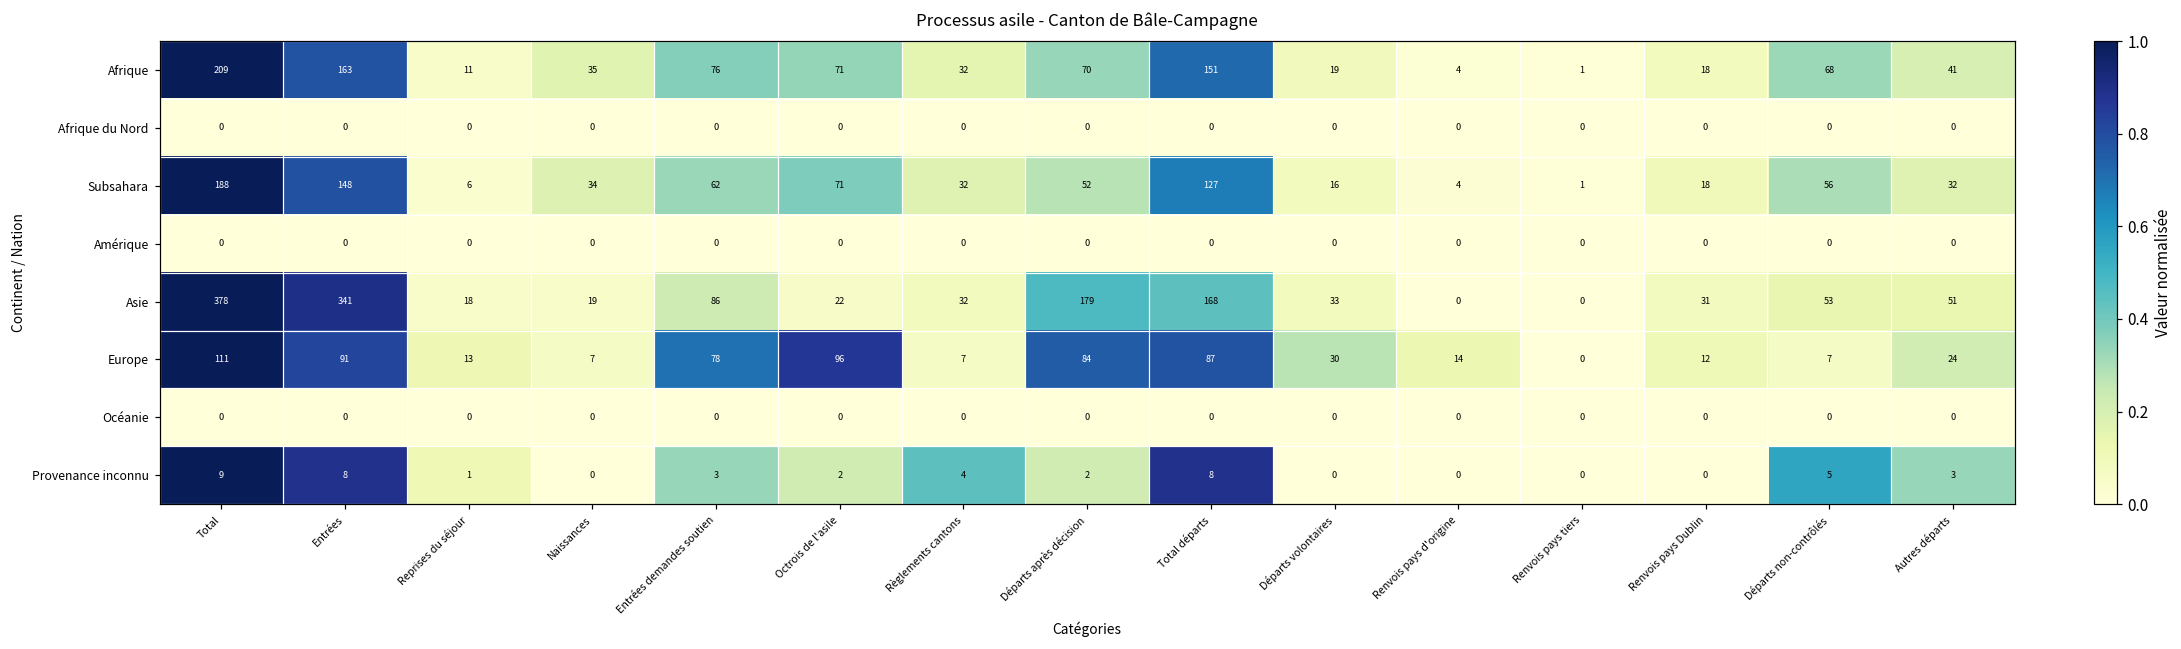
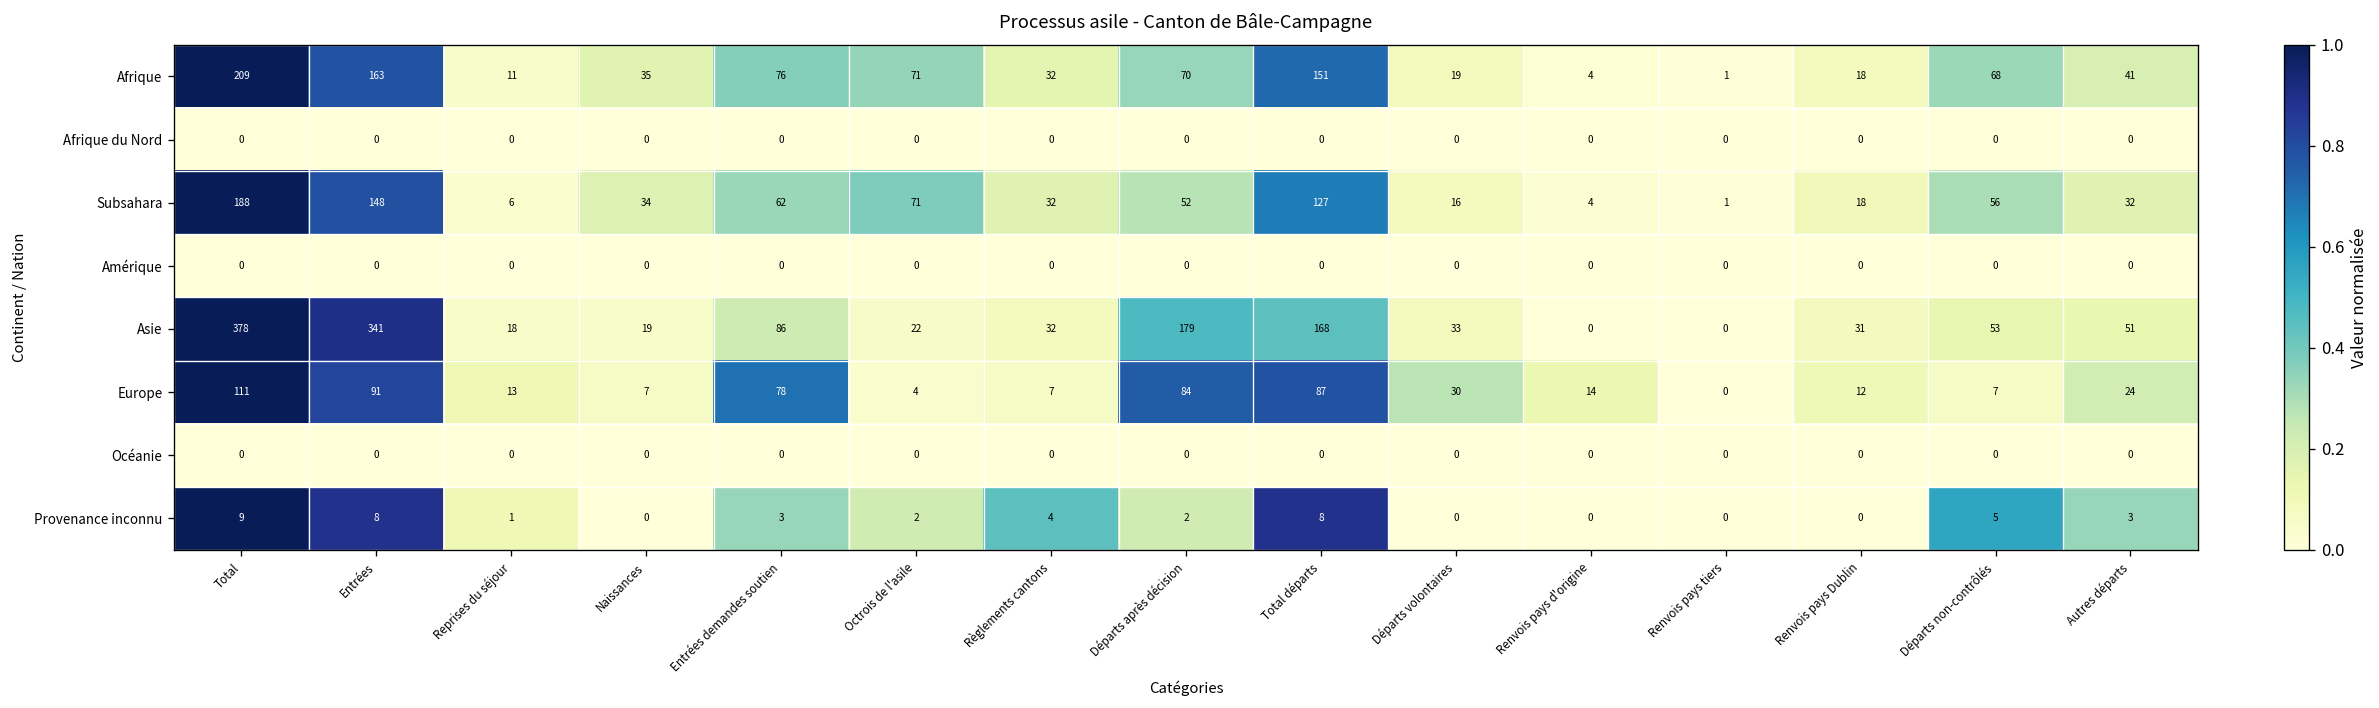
  {
    "Afrique": {
      "Total": 209,
      "Entrées": 163,
      "Reprises du séjour": 11,
      "Naissances": 35,
      "Entrées demandes soutien": 76,
      "Octrois de l'asile": 71,
      "Règlements cantons": 32,
      "Départs après décision": 70,
      "Total départs": 151,
      "Départs volontaires": 19,
      "Renvois pays d'origine": 4,
      "Renvois pays tiers": 1,
      "Renvois pays Dublin": 18,
      "Départs non-contrôlés": 68,
      "Autres départs": 41
    },
    "Afrique du Nord": {
      "Total": 0,
      "Entrées": 0,
      "Reprises du séjour": 0,
      "Naissances": 0,
      "Entrées demandes soutien": 0,
      "Octrois de l'asile": 0,
      "Règlements cantons": 0,
      "Départs après décision": 0,
      "Total départs": 0,
      "Départs volontaires": 0,
      "Renvois pays d'origine": 0,
      "Renvois pays tiers": 0,
      "Renvois pays Dublin": 0,
      "Départs non-contrôlés": 0,
      "Autres départs": 0
    },
    "Subsahara": {
      "Total": 188,
      "Entrées": 148,
      "Reprises du séjour": 6,
      "Naissances": 34,
      "Entrées demandes soutien": 62,
      "Octrois de l'asile": 71,
      "Règlements cantons": 32,
      "Départs après décision": 52,
      "Total départs": 127,
      "Départs volontaires": 16,
      "Renvois pays d'origine": 4,
      "Renvois pays tiers": 1,
      "Renvois pays Dublin": 18,
      "Départs non-contrôlés": 56,
      "Autres départs": 32
    },
    "Amérique": {
      "Total": 0,
      "Entrées": 0,
      "Reprises du séjour": 0,
      "Naissances": 0,
      "Entrées demandes soutien": 0,
      "Octrois de l'asile": 0,
      "Règlements cantons": 0,
      "Départs après décision": 0,
      "Total départs": 0,
      "Départs volontaires": 0,
      "Renvois pays d'origine": 0,
      "Renvois pays tiers": 0,
      "Renvois pays Dublin": 0,
      "Départs non-contrôlés": 0,
      "Autres départs": 0
    },
    "Asie": {
      "Total": 378,
      "Entrées": 341,
      "Reprises du séjour": 18,
      "Naissances": 19,
      "Entrées demandes soutien": 86,
      "Octrois de l'asile": 22,
      "Règlements cantons": 32,
      "Départs après décision": 179,
      "Total départs": 168,
      "Départs volontaires": 33,
      "Renvois pays d'origine": 0,
      "Renvois pays tiers": 0,
      "Renvois pays Dublin": 31,
      "Départs non-contrôlés": 53,
      "Autres départs": 51
    },
    "Europe": {
      "Total": 111,
      "Entrées": 91,
      "Reprises du séjour": 13,
      "Naissances": 7,
      "Entrées demandes soutien": 78,
-     "Octrois de l'asile": 96,
+     "Octrois de l'asile": 4,
      "Règlements cantons": 7,
      "Départs après décision": 84,
      "Total départs": 87,
      "Départs volontaires": 30,
      "Renvois pays d'origine": 14,
      "Renvois pays tiers": 0,
      "Renvois pays Dublin": 12,
      "Départs non-contrôlés": 7,
      "Autres départs": 24
    },
    "Océanie": {
      "Total": 0,
      "Entrées": 0,
      "Reprises du séjour": 0,
      "Naissances": 0,
      "Entrées demandes soutien": 0,
      "Octrois de l'asile": 0,
      "Règlements cantons": 0,
      "Départs après décision": 0,
      "Total départs": 0,
      "Départs volontaires": 0,
      "Renvois pays d'origine": 0,
      "Renvois pays tiers": 0,
      "Renvois pays Dublin": 0,
      "Départs non-contrôlés": 0,
      "Autres départs": 0
    },
    "Provenance inconnu": {
      "Total": 9,
      "Entrées": 8,
      "Reprises du séjour": 1,
      "Naissances": 0,
      "Entrées demandes soutien": 3,
      "Octrois de l'asile": 2,
      "Règlements cantons": 4,
      "Départs après décision": 2,
      "Total départs": 8,
      "Départs volontaires": 0,
      "Renvois pays d'origine": 0,
      "Renvois pays tiers": 0,
      "Renvois pays Dublin": 0,
      "Départs non-contrôlés": 5,
      "Autres départs": 3
    }
  }
